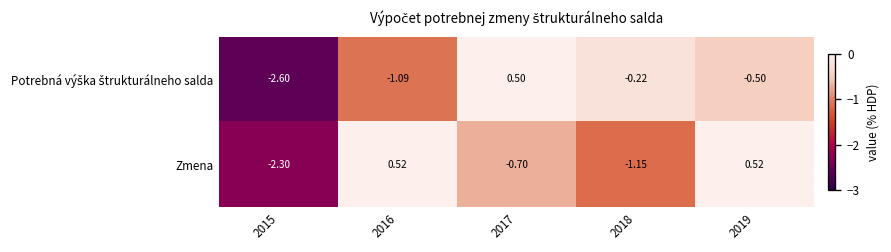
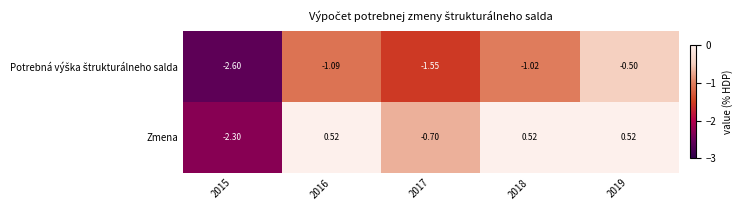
  {
    "Potrebná výška štrukturálneho salda": {
      "2015": -2.60,
      "2016": -1.09,
-     "2017": 0.50,
-     "2018": -0.22,
+     "2017": -1.55,
+     "2018": -1.02,
      "2019": -0.50
    },
    "Zmena": {
      "2015": -2.30,
      "2016": 0.52,
      "2017": -0.70,
-     "2018": -1.15,
+     "2018": 0.52,
      "2019": 0.52
    }
  }
